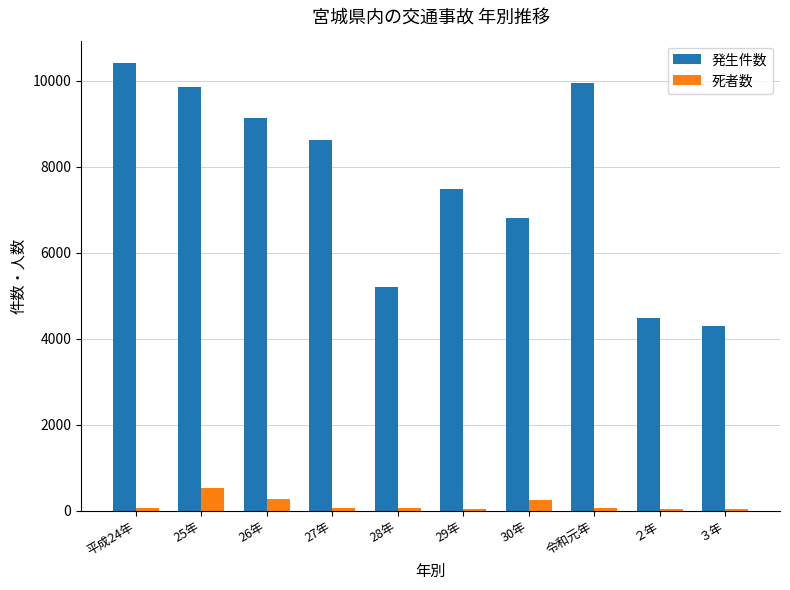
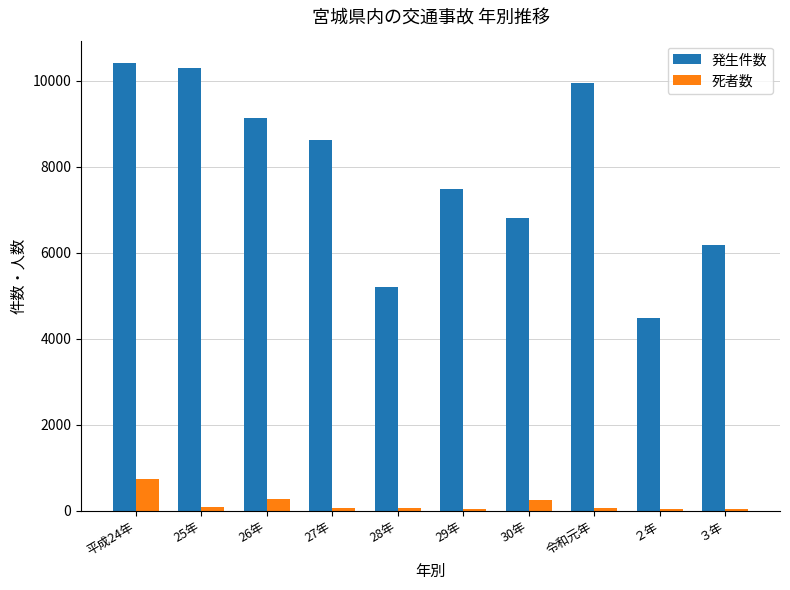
  {
    "発生件数": {
      "平成24年": 10400,
-     "25年": 9900,
+     "25年": 10300,
      "26年": 9100,
      "27年": 8600,
      "28年": 5200,
      "29年": 7500,
      "30年": 6800,
      "令和元年": 9900,
      "２年": 4500,
-     "３年": 4300
+     "３年": 6200
    },
    "死者数": {
-     "平成24年": 100,
-     "25年": 500,
+     "平成24年": 700,
+     "25年": 100,
      "26年": 300,
      "27年": 100,
      "28年": 100,
      "30年": 300,
      "令和元年": 100
    }
  }
